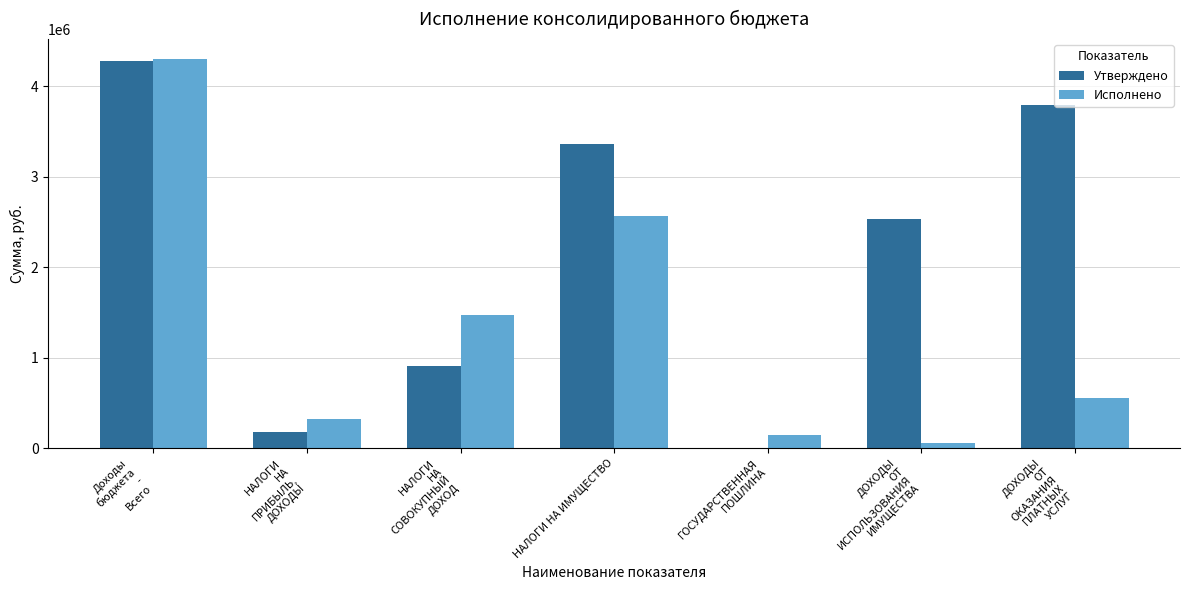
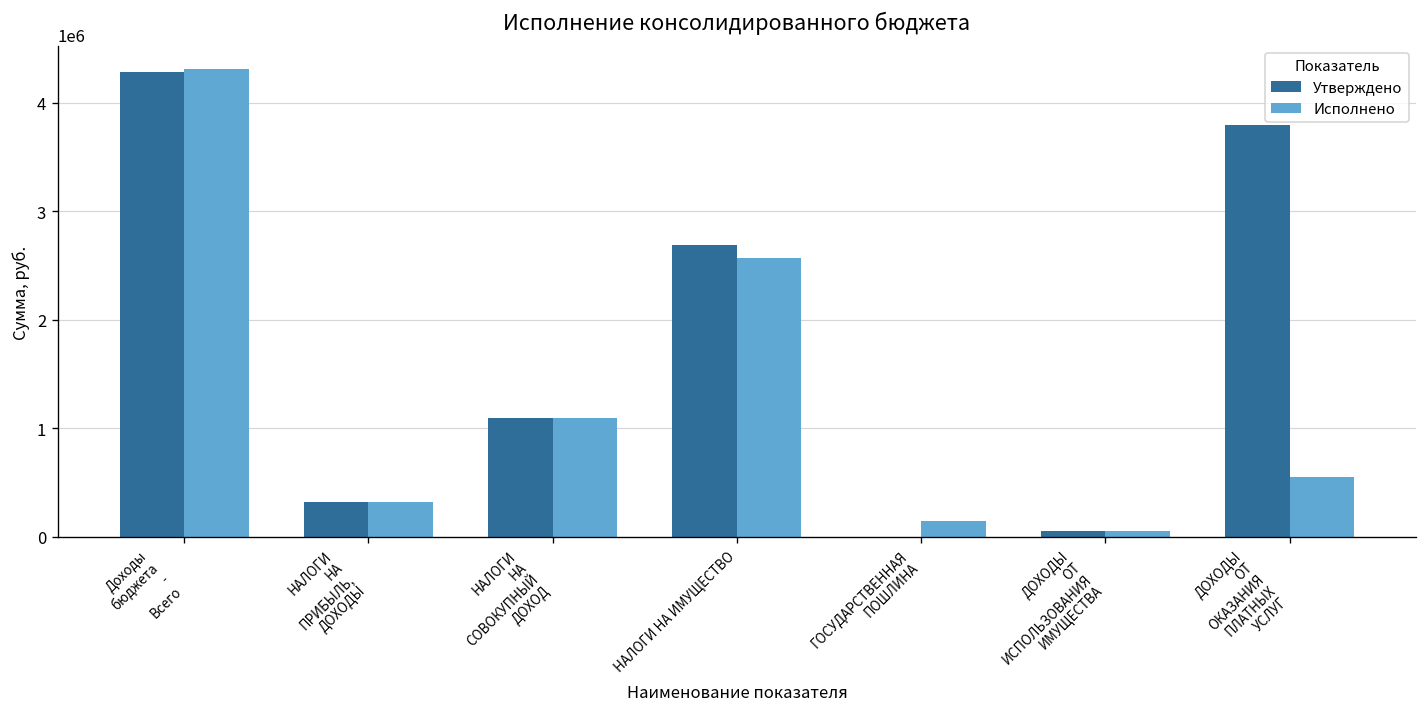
  {
    "Утверждено": {
      "Доходы бюджета - Всего": 4300000,
-     "НАЛОГИ НА ПРИБЫЛЬ, ДОХОДЫ": 200000,
-     "НАЛОГИ НА СОВОКУПНЫЙ ДОХОД": 900000,
-     "НАЛОГИ НА ИМУЩЕСТВО": 3400000,
-     "ДОХОДЫ ОТ ИСПОЛЬЗОВАНИЯ ИМУЩЕСТВА": 2500000,
+     "НАЛОГИ НА ПРИБЫЛЬ, ДОХОДЫ": 300000,
+     "НАЛОГИ НА СОВОКУПНЫЙ ДОХОД": 1100000,
+     "НАЛОГИ НА ИМУЩЕСТВО": 2700000,
+     "ДОХОДЫ ОТ ИСПОЛЬЗОВАНИЯ ИМУЩЕСТВА": 100000,
      "ДОХОДЫ ОТ ОКАЗАНИЯ ПЛАТНЫХ УСЛУГ": 3800000
    },
    "Исполнено": {
      "Доходы бюджета - Всего": 4300000,
      "НАЛОГИ НА ПРИБЫЛЬ, ДОХОДЫ": 300000,
-     "НАЛОГИ НА СОВОКУПНЫЙ ДОХОД": 1500000,
+     "НАЛОГИ НА СОВОКУПНЫЙ ДОХОД": 1100000,
      "НАЛОГИ НА ИМУЩЕСТВО": 2600000,
      "ГОСУДАРСТВЕННАЯ ПОШЛИНА": 100000,
      "ДОХОДЫ ОТ ИСПОЛЬЗОВАНИЯ ИМУЩЕСТВА": 100000,
      "ДОХОДЫ ОТ ОКАЗАНИЯ ПЛАТНЫХ УСЛУГ": 600000
    }
  }
